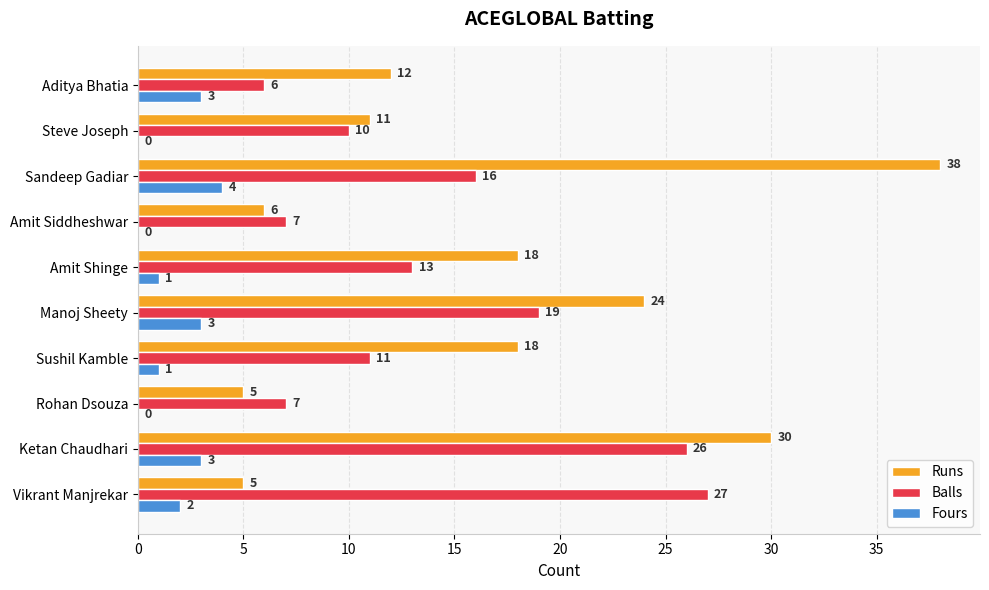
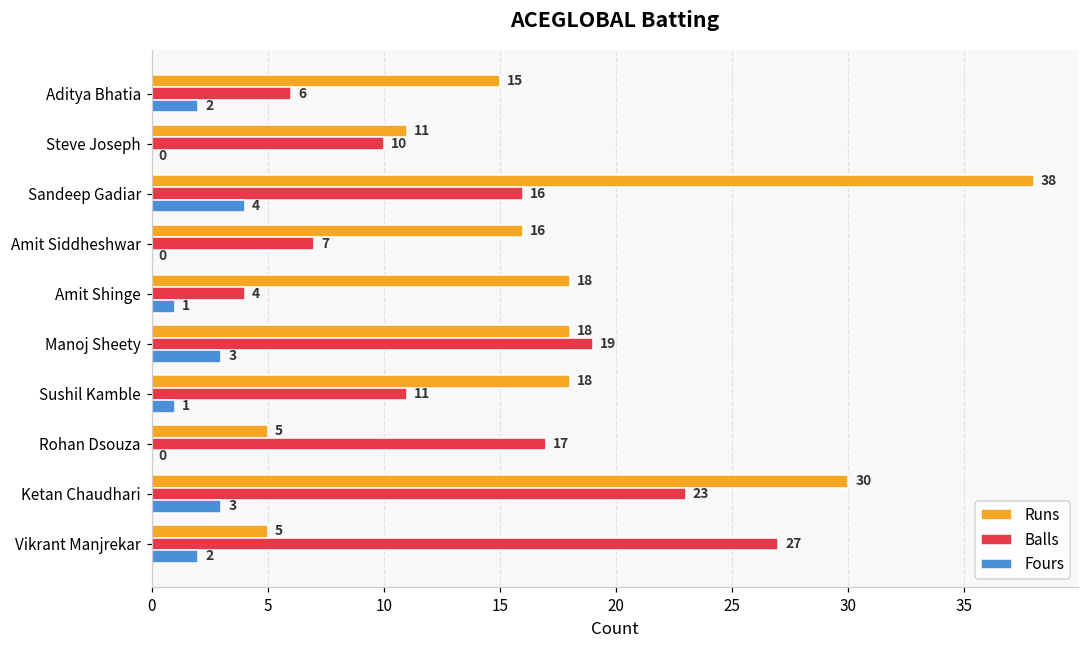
  {
    "Runs": {
-     "Aditya Bhatia": 12,
+     "Aditya Bhatia": 15,
      "Steve Joseph": 11,
      "Sandeep Gadiar": 38,
-     "Amit Siddheshwar": 6,
+     "Amit Siddheshwar": 16,
      "Amit Shinge": 18,
-     "Manoj Sheety": 24,
+     "Manoj Sheety": 18,
      "Sushil Kamble": 18,
      "Rohan Dsouza": 5,
      "Ketan Chaudhari": 30,
      "Vikrant Manjrekar": 5
    },
    "Balls": {
      "Aditya Bhatia": 6,
      "Steve Joseph": 10,
      "Sandeep Gadiar": 16,
      "Amit Siddheshwar": 7,
-     "Amit Shinge": 13,
+     "Amit Shinge": 4,
      "Manoj Sheety": 19,
      "Sushil Kamble": 11,
-     "Rohan Dsouza": 7,
-     "Ketan Chaudhari": 26,
+     "Rohan Dsouza": 17,
+     "Ketan Chaudhari": 23,
      "Vikrant Manjrekar": 27
    },
    "Fours": {
-     "Aditya Bhatia": 3,
+     "Aditya Bhatia": 2,
      "Steve Joseph": 0,
      "Sandeep Gadiar": 4,
      "Amit Siddheshwar": 0,
      "Amit Shinge": 1,
      "Manoj Sheety": 3,
      "Sushil Kamble": 1,
      "Rohan Dsouza": 0,
      "Ketan Chaudhari": 3,
      "Vikrant Manjrekar": 2
    }
  }
